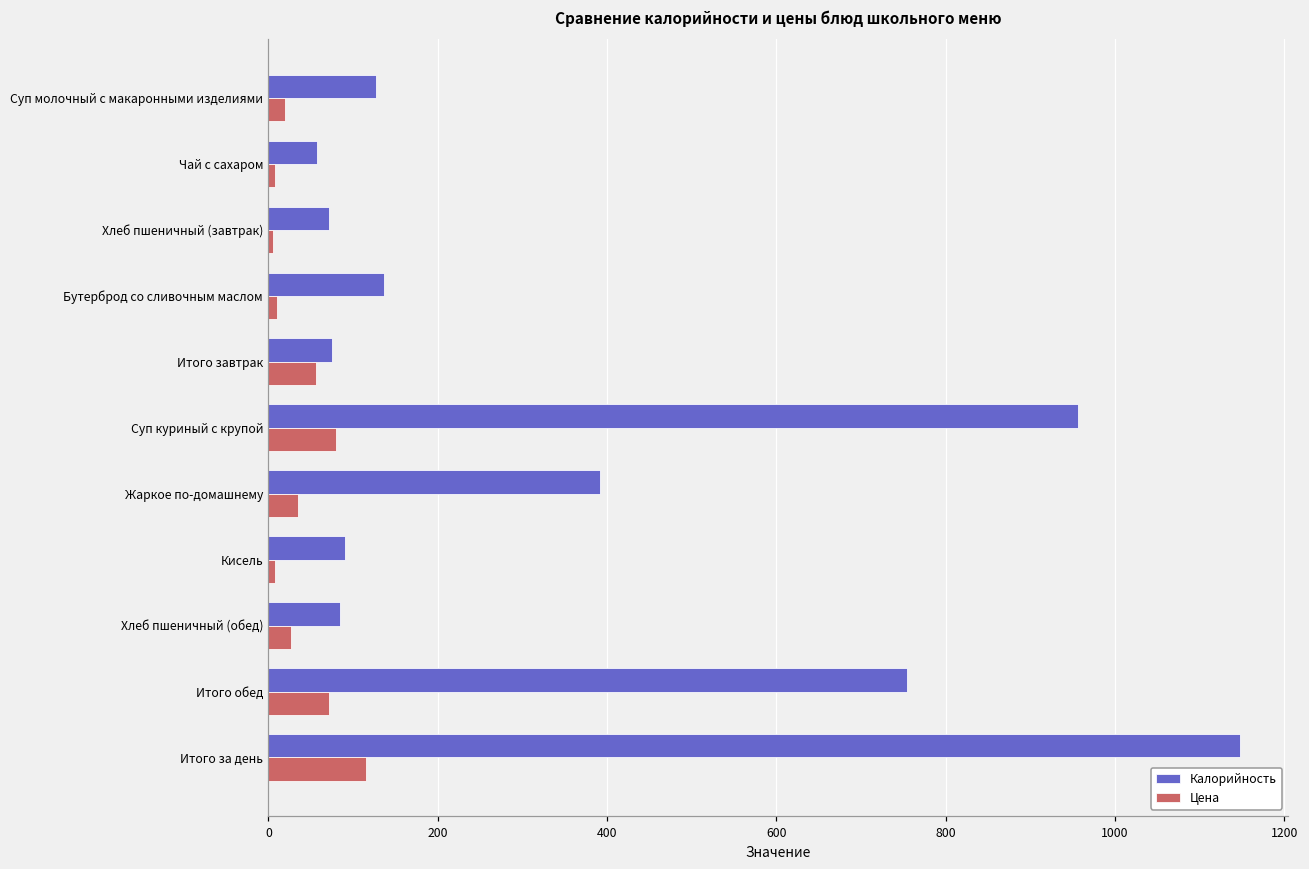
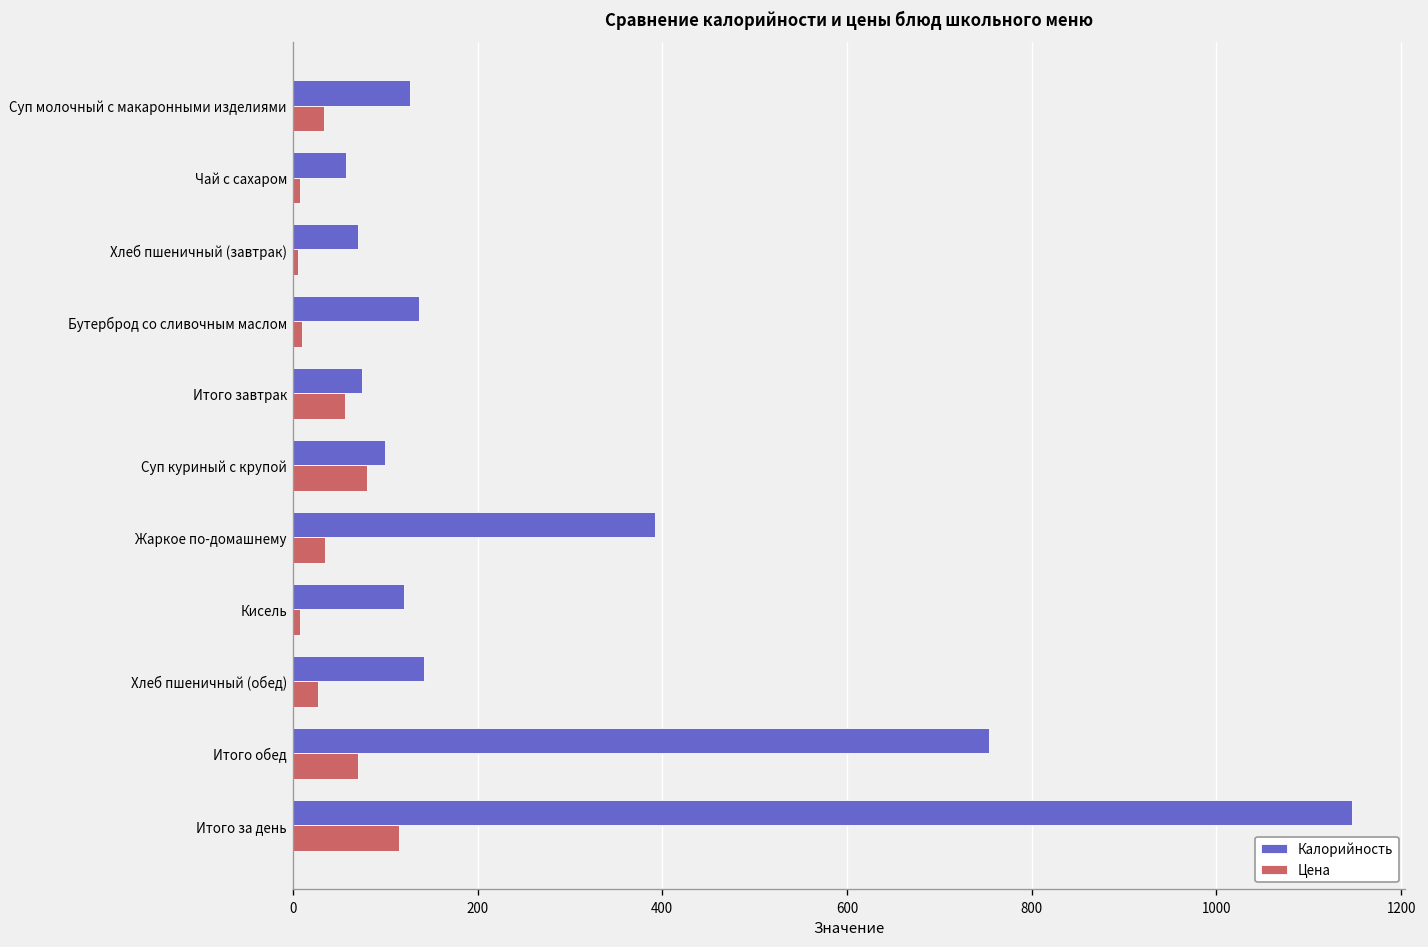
  {
    "Калорийность": {
      "Суп молочный с макаронными изделиями": 130,
      "Чай с сахаром": 60,
      "Хлеб пшеничный (завтрак)": 70,
      "Бутерброд со сливочным маслом": 140,
      "Итого завтрак": 80,
-     "Суп куриный с крупой": 960,
+     "Суп куриный с крупой": 100,
      "Жаркое по-домашнему": 390,
-     "Кисель": 90,
-     "Хлеб пшеничный (обед)": 80,
+     "Кисель": 120,
+     "Хлеб пшеничный (обед)": 140,
      "Итого обед": 750,
      "Итого за день": 1150
    },
    "Цена": {
-     "Суп молочный с макаронными изделиями": 20,
+     "Суп молочный с макаронными изделиями": 30,
      "Чай с сахаром": 10,
      "Хлеб пшеничный (завтрак)": 10,
      "Бутерброд со сливочным маслом": 10,
      "Итого завтрак": 60,
      "Суп куриный с крупой": 80,
      "Жаркое по-домашнему": 40,
      "Кисель": 10,
      "Хлеб пшеничный (обед)": 30,
      "Итого обед": 70,
      "Итого за день": 120
    }
  }
